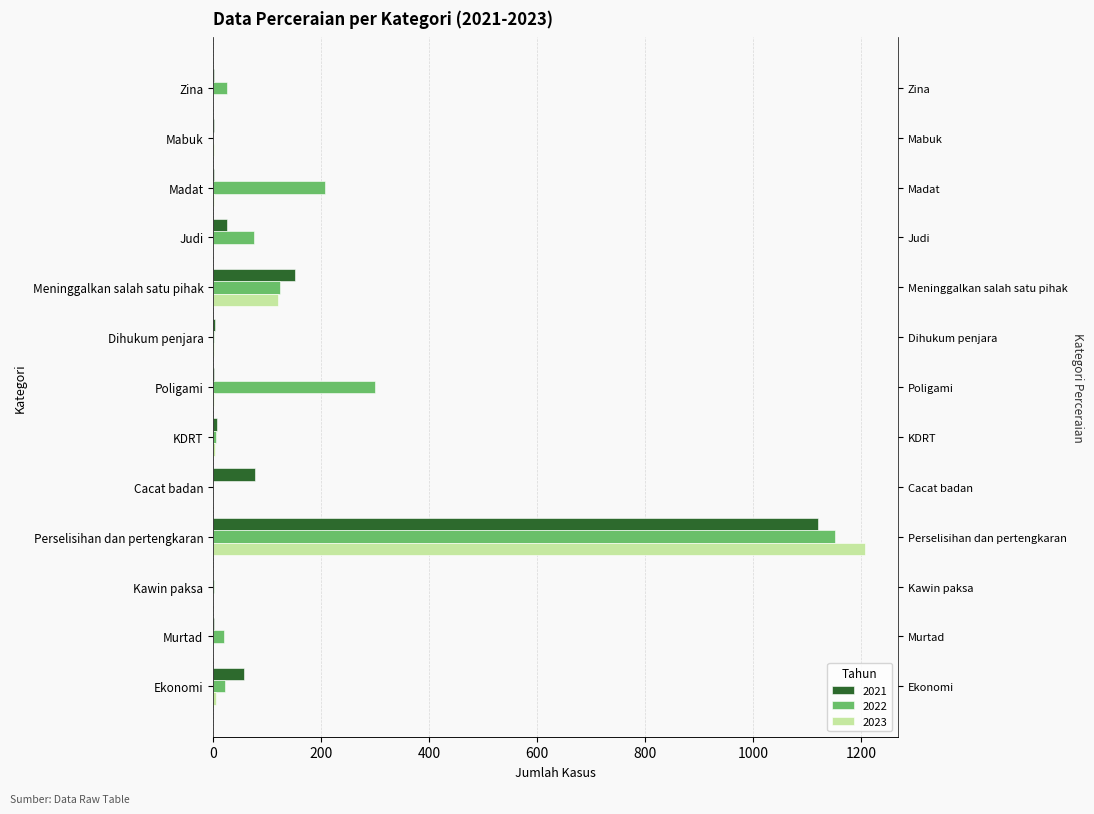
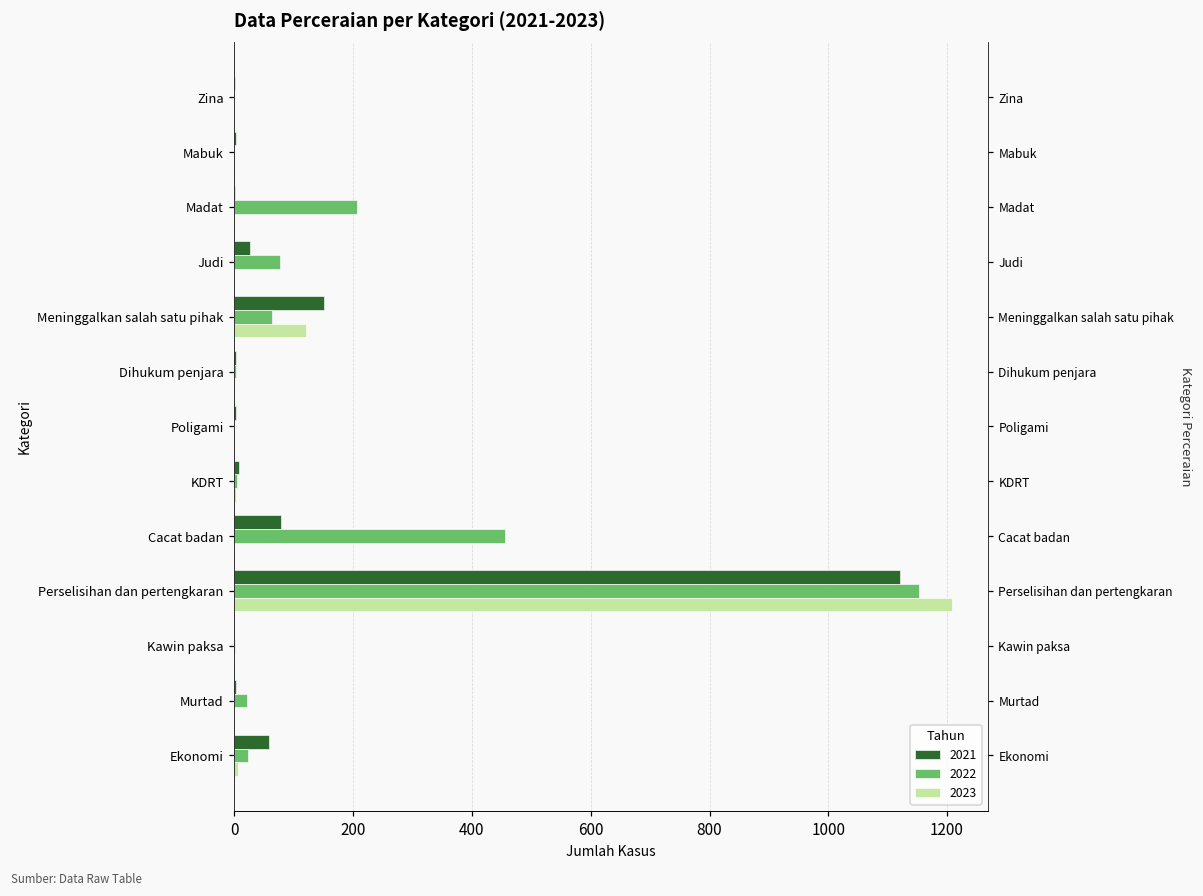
  {
    "2022": {
-     "Zina": 30,
+     "Zina": 0,
      "Mabuk": 0,
      "Madat": 210,
      "Judi": 80,
-     "Meninggalkan salah satu pihak": 120,
-     "Poligami": 300,
+     "Meninggalkan salah satu pihak": 60,
+     "Poligami": 0,
      "KDRT": 10,
-     "Cacat badan": 0,
+     "Cacat badan": 460,
      "Perselisihan dan pertengkaran": 1150,
      "Murtad": 20,
      "Ekonomi": 20
    }
  }
